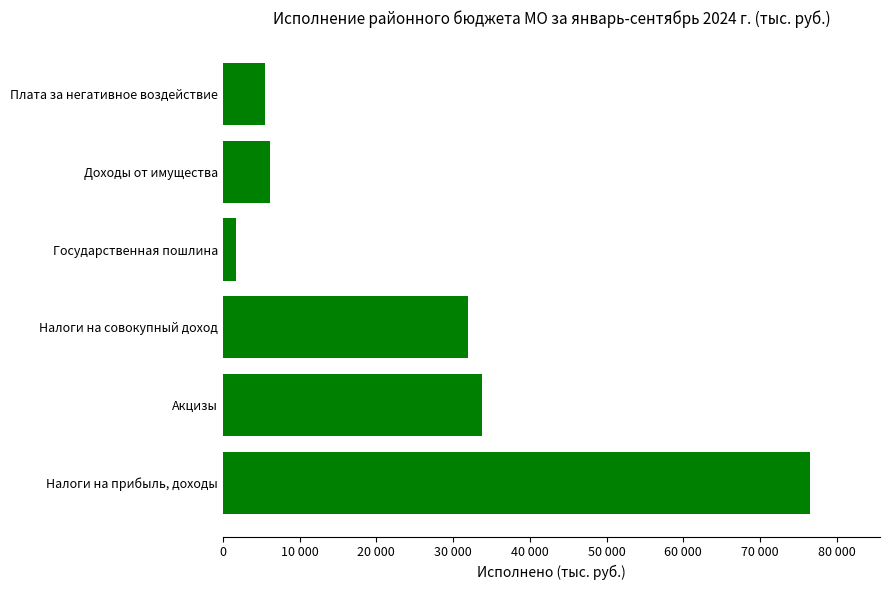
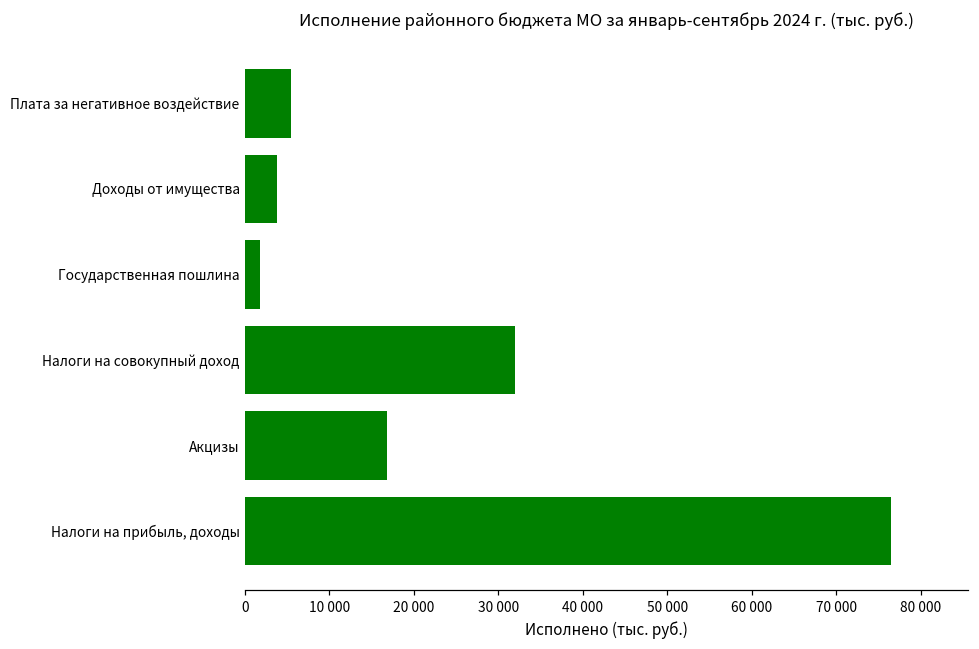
  {
    "Плата за негативное воздействие": 5000,
-   "Доходы от имущества": 6000,
+   "Доходы от имущества": 4000,
    "Государственная пошлина": 2000,
    "Налоги на совокупный доход": 32000,
-   "Акцизы": 34000,
+   "Акцизы": 17000,
    "Налоги на прибыль, доходы": 76000
  }
